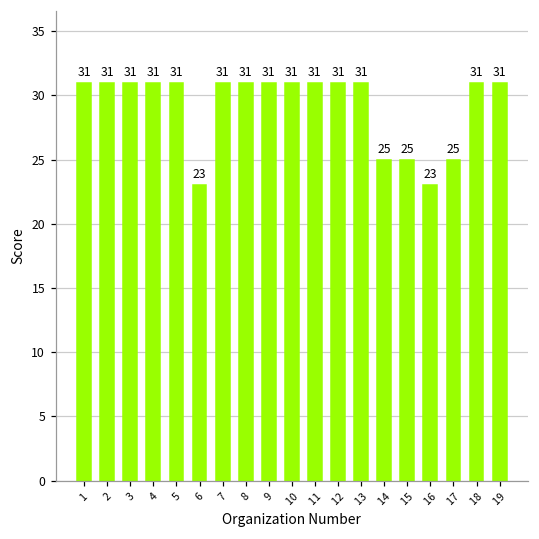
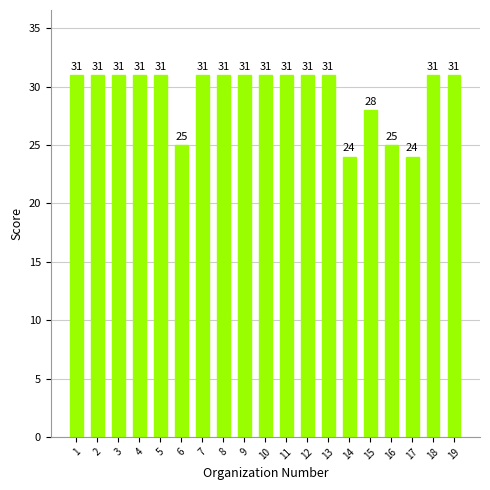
  {
    "1": 31,
    "2": 31,
    "3": 31,
    "4": 31,
    "5": 31,
-   "6": 23,
+   "6": 25,
    "7": 31,
    "8": 31,
    "9": 31,
    "10": 31,
    "11": 31,
    "12": 31,
    "13": 31,
-   "14": 25,
-   "15": 25,
-   "16": 23,
-   "17": 25,
+   "14": 24,
+   "15": 28,
+   "16": 25,
+   "17": 24,
    "18": 31,
    "19": 31
  }
